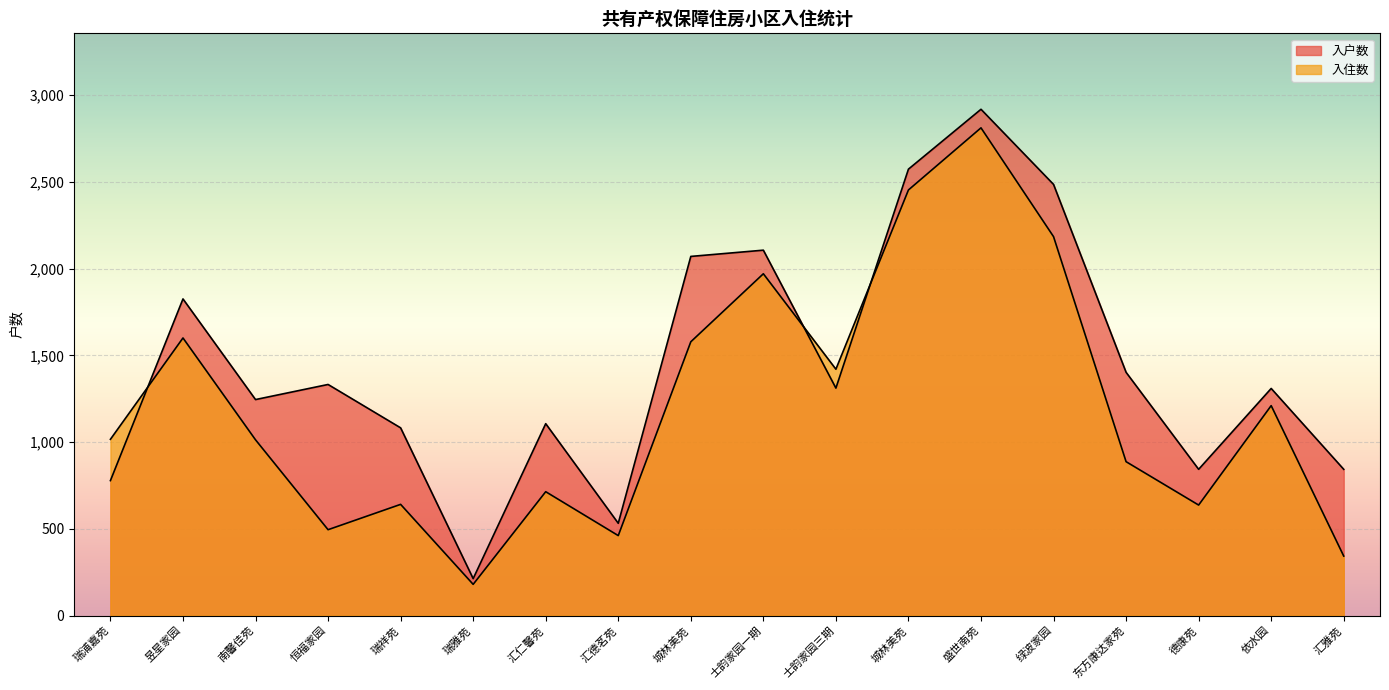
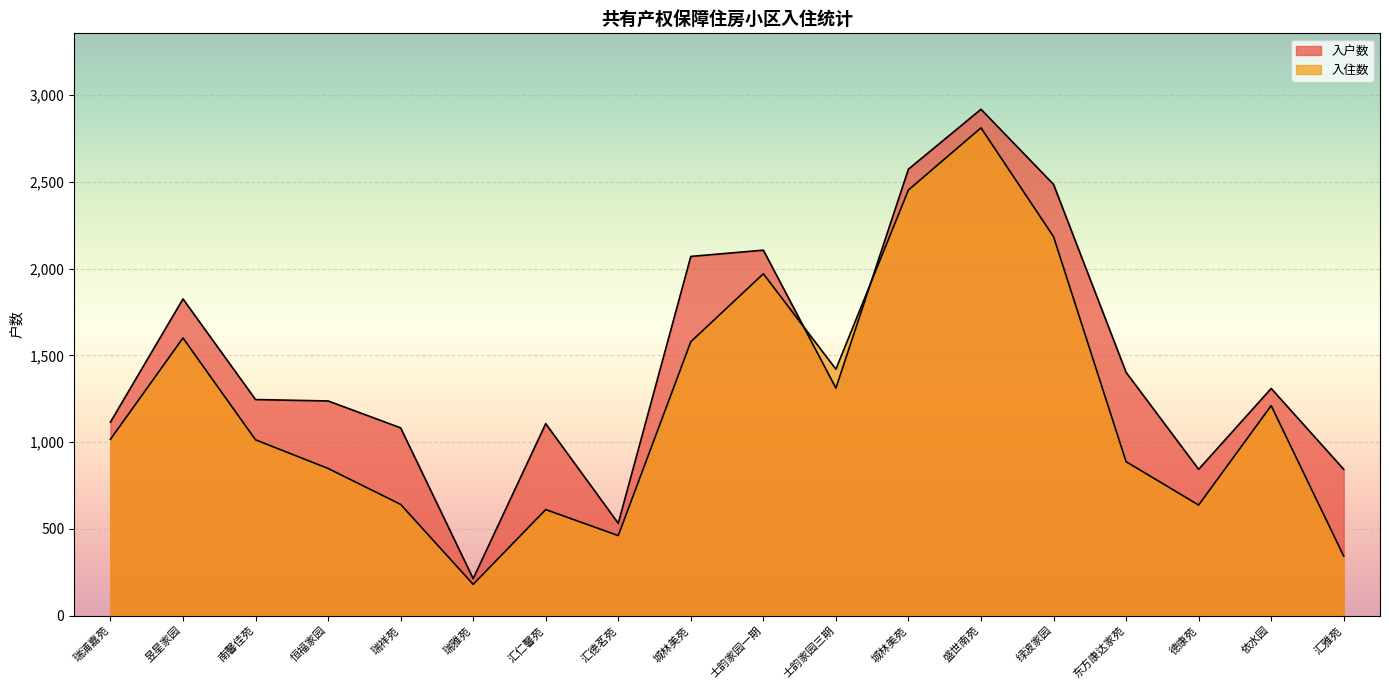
  {
    "入户数": {
-     "瑞浦嘉苑": "780",
+     "瑞浦嘉苑": "1,120",
      "昱星家园": "1,830",
      "南馨佳苑": "1,250",
-     "恒福家园": "1,330",
+     "恒福家园": "1,240",
      "瑞祥苑": "1,080",
      "瑞雅苑": "210",
      "汇仁馨苑": "1,110",
      "汇德茗苑": "530",
      "士韵家园一期": "2,110",
      "士韵家园三期": "1,310",
      "盛世南苑": "2,920",
      "绿波家园": "2,490",
      "东方康达家苑": "1,400",
      "德康苑": "840",
      "依水园": "1,310",
      "汇雅苑": "840"
    },
    "入住数": {
      "瑞浦嘉苑": "1,020",
      "昱星家园": "1,600",
      "南馨佳苑": "1,010",
-     "恒福家园": "500",
+     "恒福家园": "850",
      "瑞祥苑": "640",
      "瑞雅苑": "180",
-     "汇仁馨苑": "710",
+     "汇仁馨苑": "610",
      "汇德茗苑": "460",
      "士韵家园一期": "1,970",
      "士韵家园三期": "1,420",
      "盛世南苑": "2,810",
      "绿波家园": "2,180",
      "东方康达家苑": "890",
      "德康苑": "640",
      "依水园": "1,210",
      "汇雅苑": "340"
    }
  }
